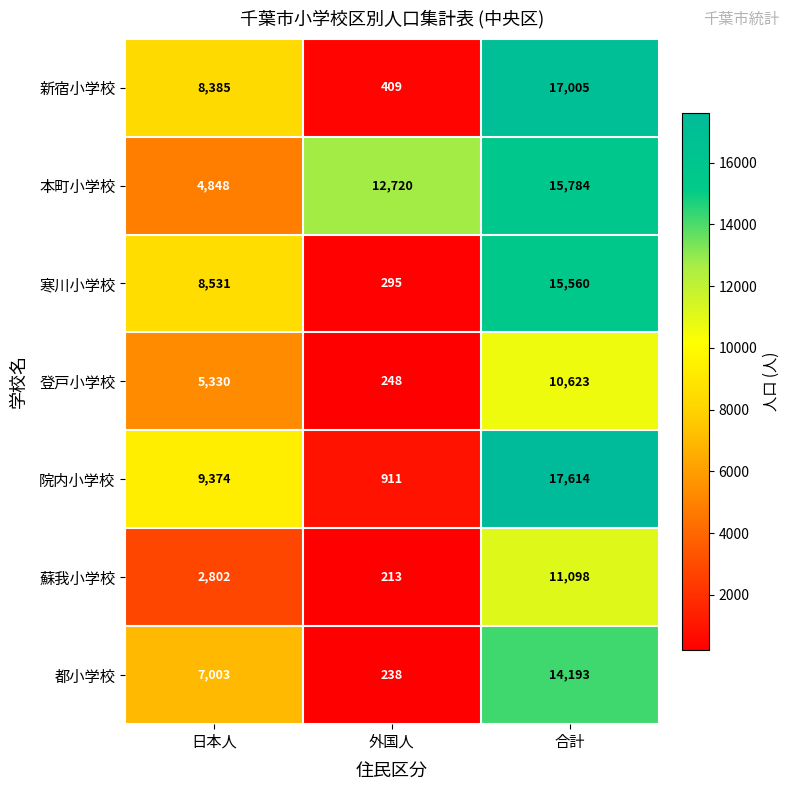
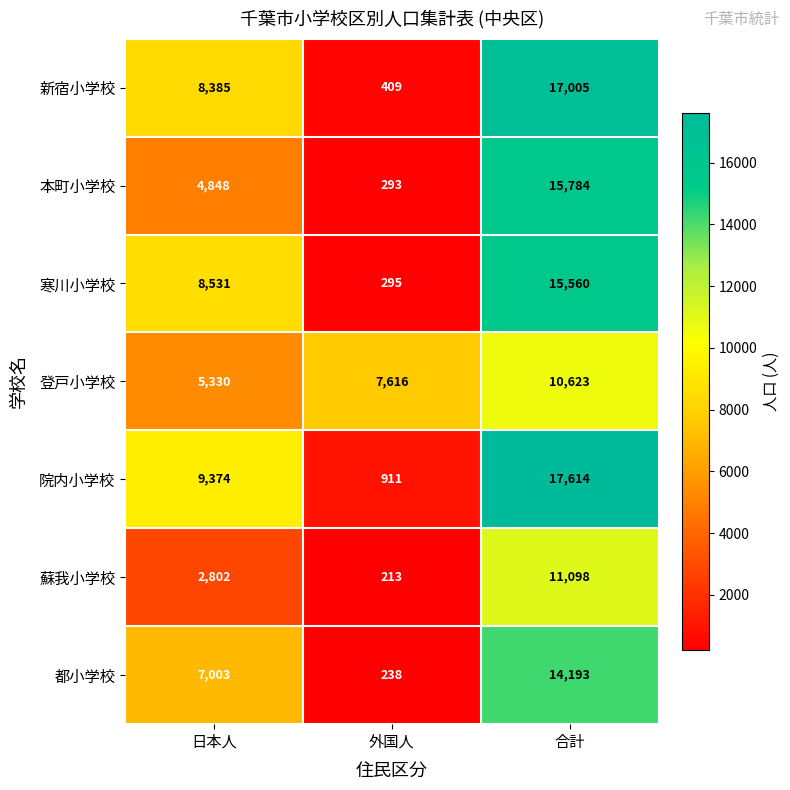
  {
    "新宿小学校": {
      "日本人": "8,385",
      "外国人": "409",
      "合計": "17,005"
    },
    "本町小学校": {
      "日本人": "4,848",
-     "外国人": "12,720",
+     "外国人": "293",
      "合計": "15,784"
    },
    "寒川小学校": {
      "日本人": "8,531",
      "外国人": "295",
      "合計": "15,560"
    },
    "登戸小学校": {
      "日本人": "5,330",
-     "外国人": "248",
+     "外国人": "7,616",
      "合計": "10,623"
    },
    "院内小学校": {
      "日本人": "9,374",
      "外国人": "911",
      "合計": "17,614"
    },
    "蘇我小学校": {
      "日本人": "2,802",
      "外国人": "213",
      "合計": "11,098"
    },
    "都小学校": {
      "日本人": "7,003",
      "外国人": "238",
      "合計": "14,193"
    }
  }
